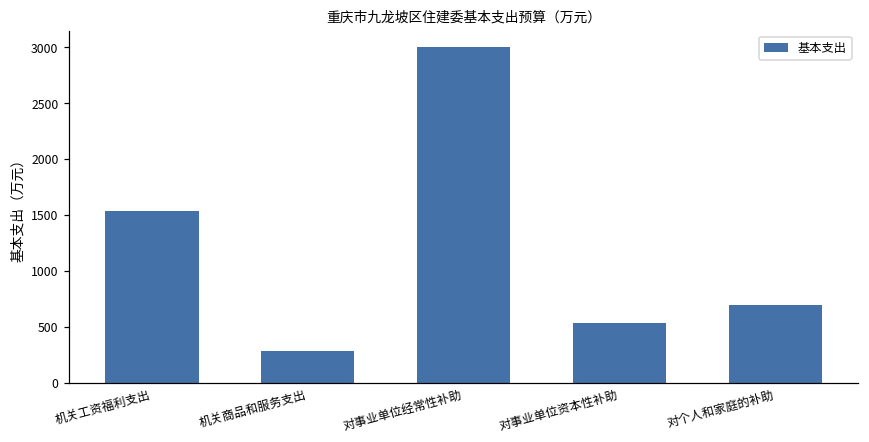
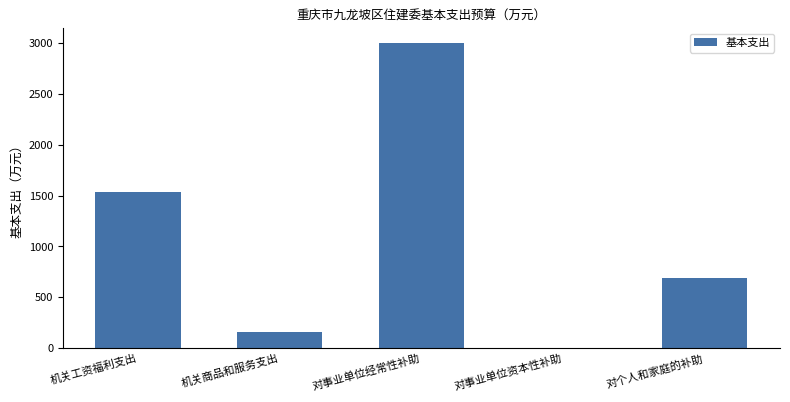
  {
    "机关工资福利支出": 1540,
-   "机关商品和服务支出": 280,
+   "机关商品和服务支出": 160,
    "对事业单位经常性补助": 3000,
-   "对事业单位资本性补助": 530,
+   "对事业单位资本性补助": 0,
    "对个人和家庭的补助": 690
  }
